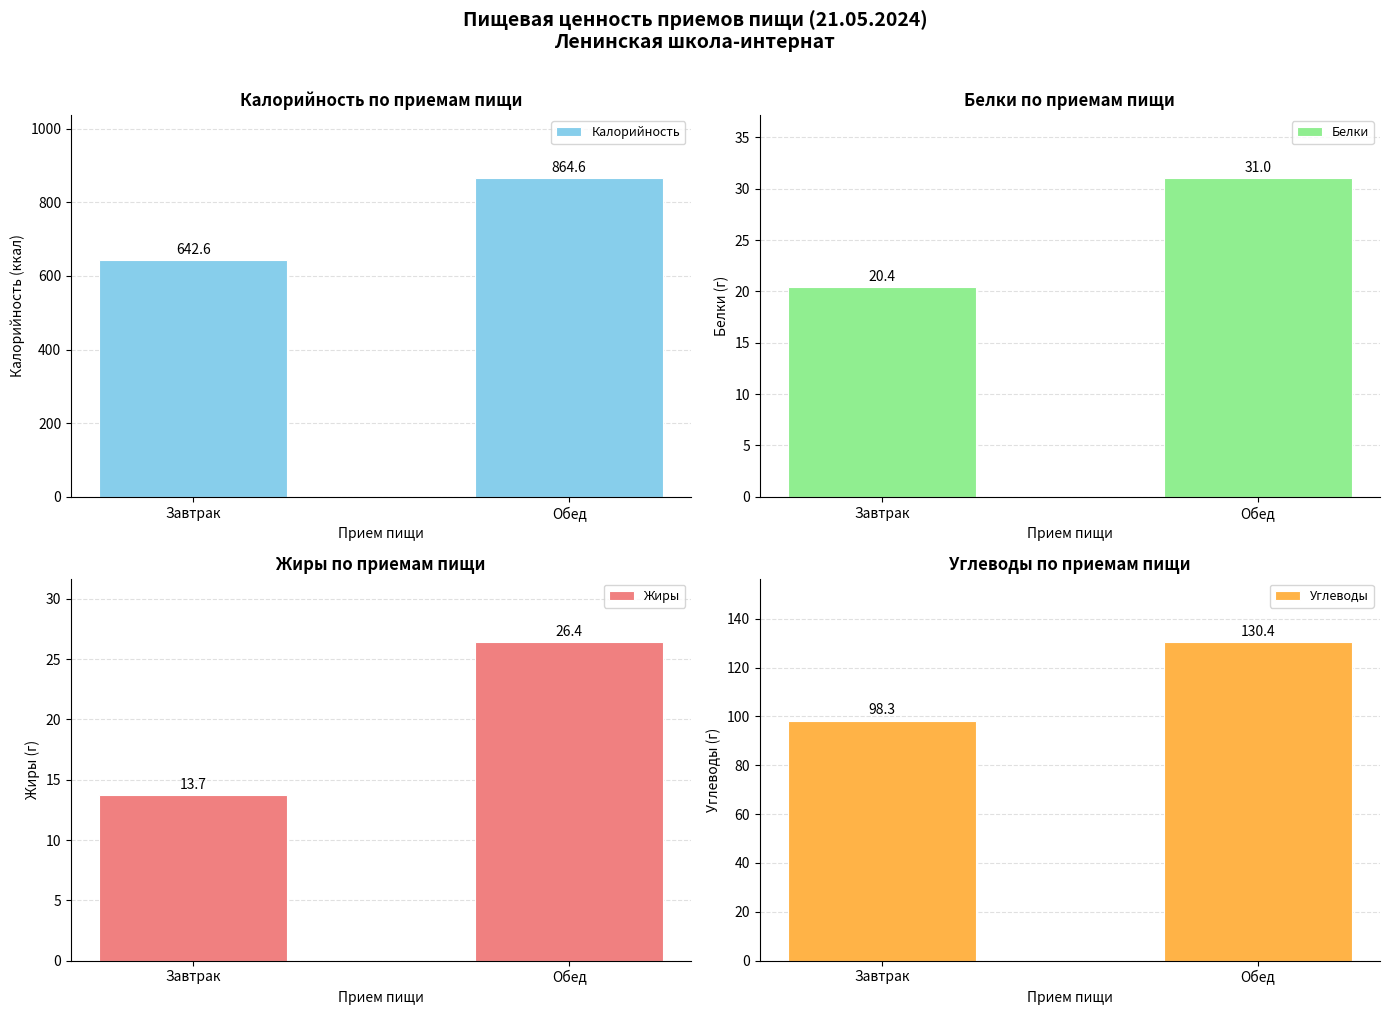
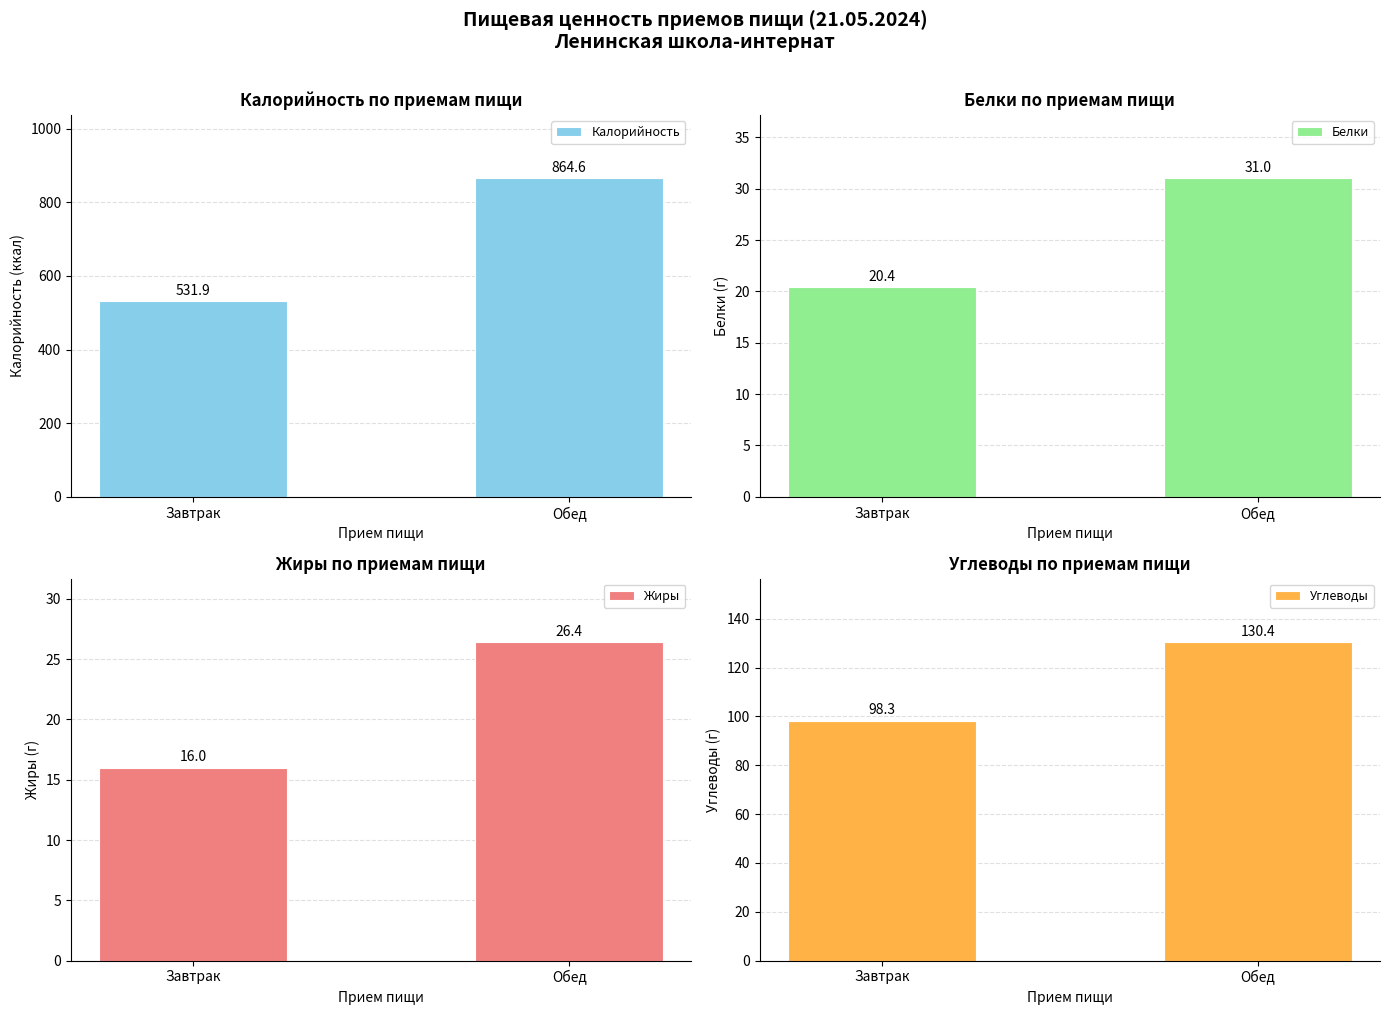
  {
    "Калорийность по приемам пищи": {
-     "Завтрак": 642.6,
+     "Завтрак": 531.9,
      "Обед": 864.6
    },
    "Белки по приемам пищи": {
      "Завтрак": 20.4,
      "Обед": 31.0
    },
    "Жиры по приемам пищи": {
-     "Завтрак": 13.7,
+     "Завтрак": 16.0,
      "Обед": 26.4
    },
    "Углеводы по приемам пищи": {
      "Завтрак": 98.3,
      "Обед": 130.4
    }
  }
